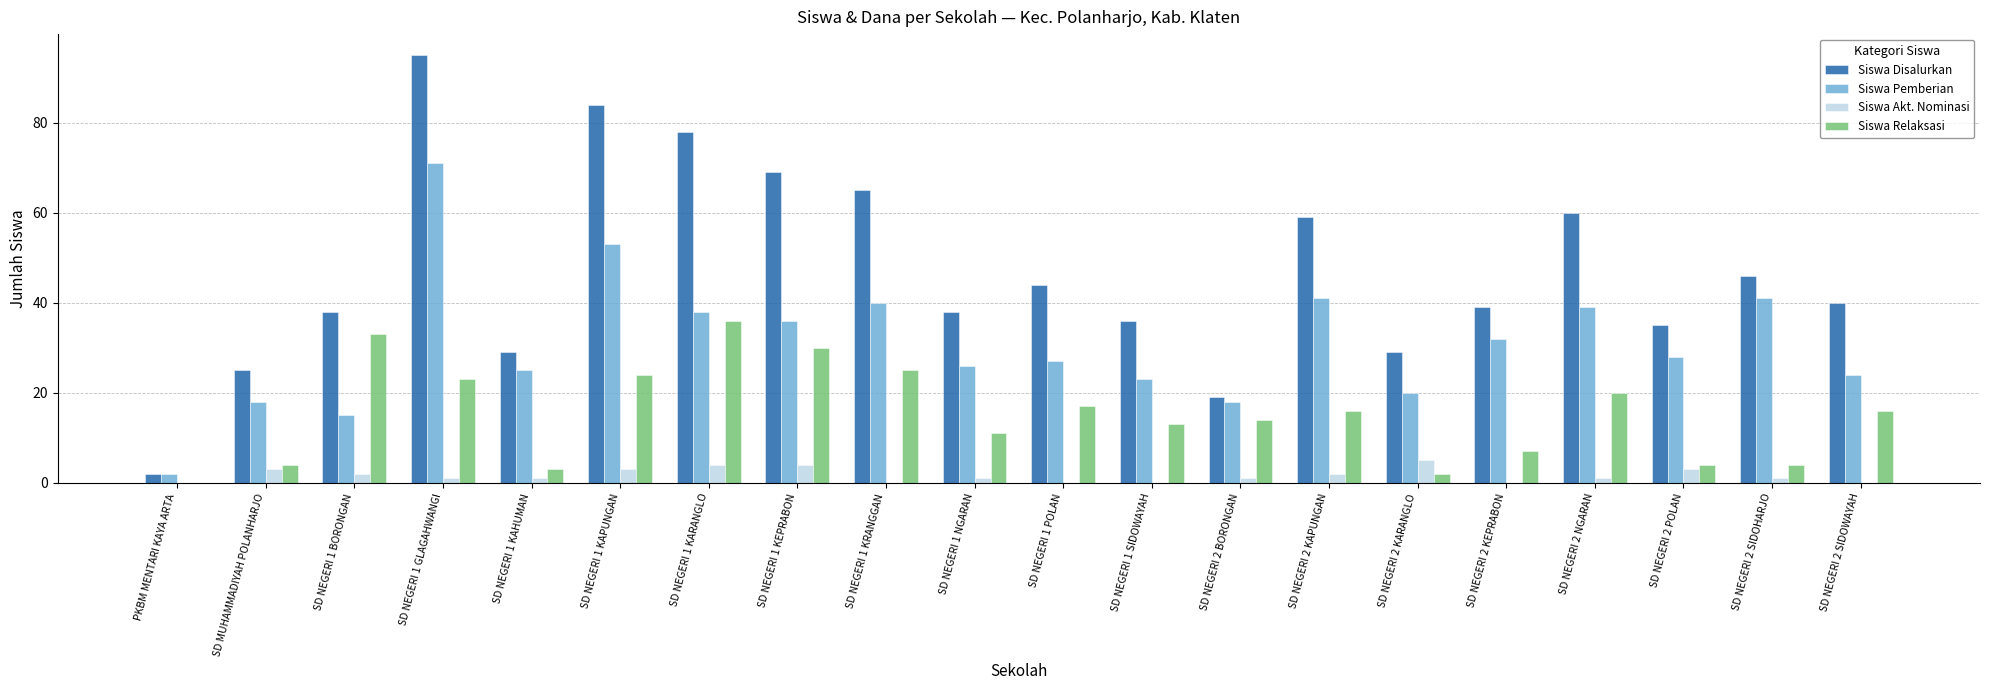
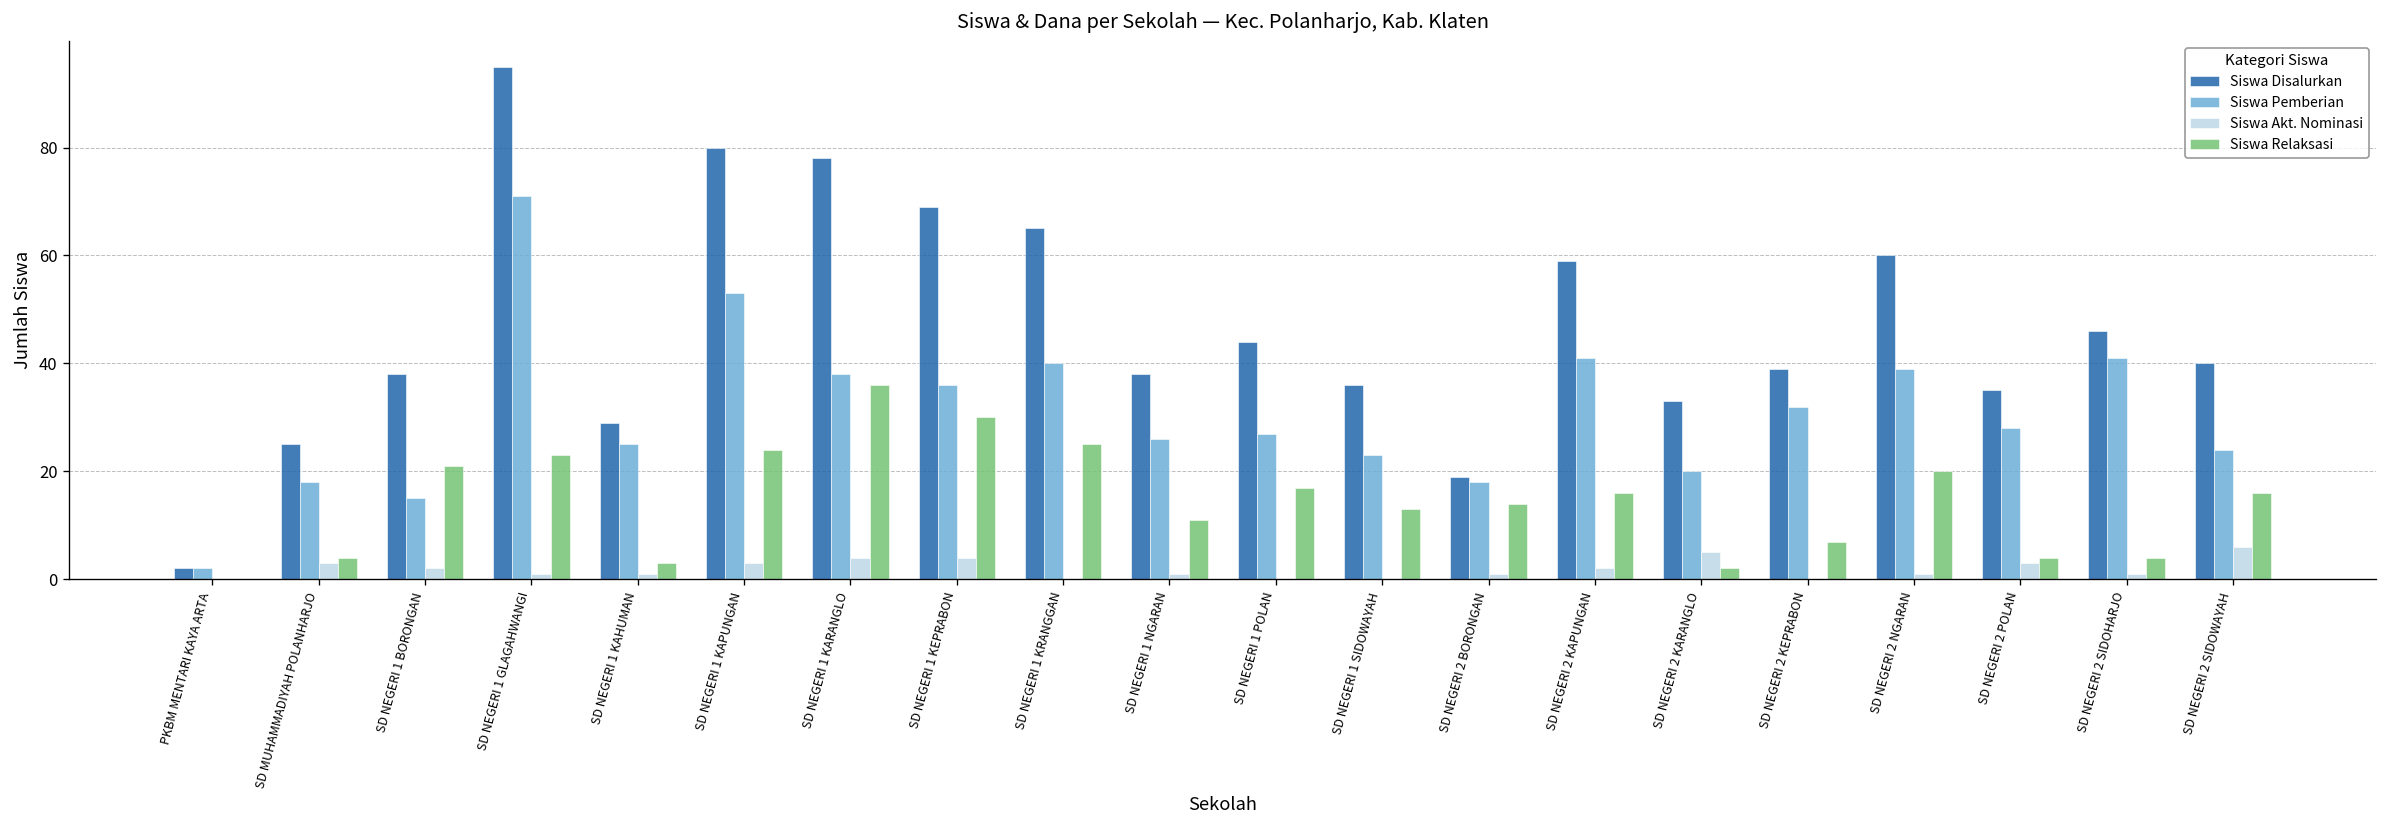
  {
    "Siswa Disalurkan": {
      "PKBM MENTARI KAYA ARTA": 2,
      "SD MUHAMMADIYAH POLANHARJO": 25,
      "SD NEGERI 1 BORONGAN": 38,
      "SD NEGERI 1 GLAGAHWANGI": 95,
      "SD NEGERI 1 KAHUMAN": 29,
-     "SD NEGERI 1 KAPUNGAN": 84,
+     "SD NEGERI 1 KAPUNGAN": 80,
      "SD NEGERI 1 KARANGLO": 78,
      "SD NEGERI 1 KEPRABON": 69,
      "SD NEGERI 1 KRANGGAN": 65,
      "SD NEGERI 1 NGARAN": 38,
      "SD NEGERI 1 POLAN": 44,
      "SD NEGERI 1 SIDOWAYAH": 36,
      "SD NEGERI 2 BORONGAN": 19,
      "SD NEGERI 2 KAPUNGAN": 59,
-     "SD NEGERI 2 KARANGLO": 29,
+     "SD NEGERI 2 KARANGLO": 33,
      "SD NEGERI 2 KEPRABON": 39,
      "SD NEGERI 2 NGARAN": 60,
      "SD NEGERI 2 POLAN": 35,
      "SD NEGERI 2 SIDOHARJO": 46,
      "SD NEGERI 2 SIDOWAYAH": 40
    },
    "Siswa Pemberian": {
      "PKBM MENTARI KAYA ARTA": 2,
      "SD MUHAMMADIYAH POLANHARJO": 18,
      "SD NEGERI 1 BORONGAN": 15,
      "SD NEGERI 1 GLAGAHWANGI": 71,
      "SD NEGERI 1 KAHUMAN": 25,
      "SD NEGERI 1 KAPUNGAN": 53,
      "SD NEGERI 1 KARANGLO": 38,
      "SD NEGERI 1 KEPRABON": 36,
      "SD NEGERI 1 KRANGGAN": 40,
      "SD NEGERI 1 NGARAN": 26,
      "SD NEGERI 1 POLAN": 27,
      "SD NEGERI 1 SIDOWAYAH": 23,
      "SD NEGERI 2 BORONGAN": 18,
      "SD NEGERI 2 KAPUNGAN": 41,
      "SD NEGERI 2 KARANGLO": 20,
      "SD NEGERI 2 KEPRABON": 32,
      "SD NEGERI 2 NGARAN": 39,
      "SD NEGERI 2 POLAN": 28,
      "SD NEGERI 2 SIDOHARJO": 41,
      "SD NEGERI 2 SIDOWAYAH": 24
    },
    "Siswa Akt. Nominasi": {
      "PKBM MENTARI KAYA ARTA": 0,
      "SD MUHAMMADIYAH POLANHARJO": 3,
      "SD NEGERI 1 BORONGAN": 2,
      "SD NEGERI 1 GLAGAHWANGI": 1,
      "SD NEGERI 1 KAHUMAN": 1,
      "SD NEGERI 1 KAPUNGAN": 3,
      "SD NEGERI 1 KARANGLO": 4,
      "SD NEGERI 1 KEPRABON": 4,
      "SD NEGERI 1 KRANGGAN": 0,
      "SD NEGERI 1 NGARAN": 1,
      "SD NEGERI 1 POLAN": 0,
      "SD NEGERI 1 SIDOWAYAH": 0,
      "SD NEGERI 2 BORONGAN": 1,
      "SD NEGERI 2 KAPUNGAN": 2,
      "SD NEGERI 2 KARANGLO": 5,
      "SD NEGERI 2 KEPRABON": 0,
      "SD NEGERI 2 NGARAN": 1,
      "SD NEGERI 2 POLAN": 3,
      "SD NEGERI 2 SIDOHARJO": 1,
-     "SD NEGERI 2 SIDOWAYAH": 0
+     "SD NEGERI 2 SIDOWAYAH": 6
    },
    "Siswa Relaksasi": {
      "PKBM MENTARI KAYA ARTA": 0,
      "SD MUHAMMADIYAH POLANHARJO": 4,
-     "SD NEGERI 1 BORONGAN": 33,
+     "SD NEGERI 1 BORONGAN": 21,
      "SD NEGERI 1 GLAGAHWANGI": 23,
      "SD NEGERI 1 KAHUMAN": 3,
      "SD NEGERI 1 KAPUNGAN": 24,
      "SD NEGERI 1 KARANGLO": 36,
      "SD NEGERI 1 KEPRABON": 30,
      "SD NEGERI 1 KRANGGAN": 25,
      "SD NEGERI 1 NGARAN": 11,
      "SD NEGERI 1 POLAN": 17,
      "SD NEGERI 1 SIDOWAYAH": 13,
      "SD NEGERI 2 BORONGAN": 14,
      "SD NEGERI 2 KAPUNGAN": 16,
      "SD NEGERI 2 KARANGLO": 2,
      "SD NEGERI 2 KEPRABON": 7,
      "SD NEGERI 2 NGARAN": 20,
      "SD NEGERI 2 POLAN": 4,
      "SD NEGERI 2 SIDOHARJO": 4,
      "SD NEGERI 2 SIDOWAYAH": 16
    }
  }
